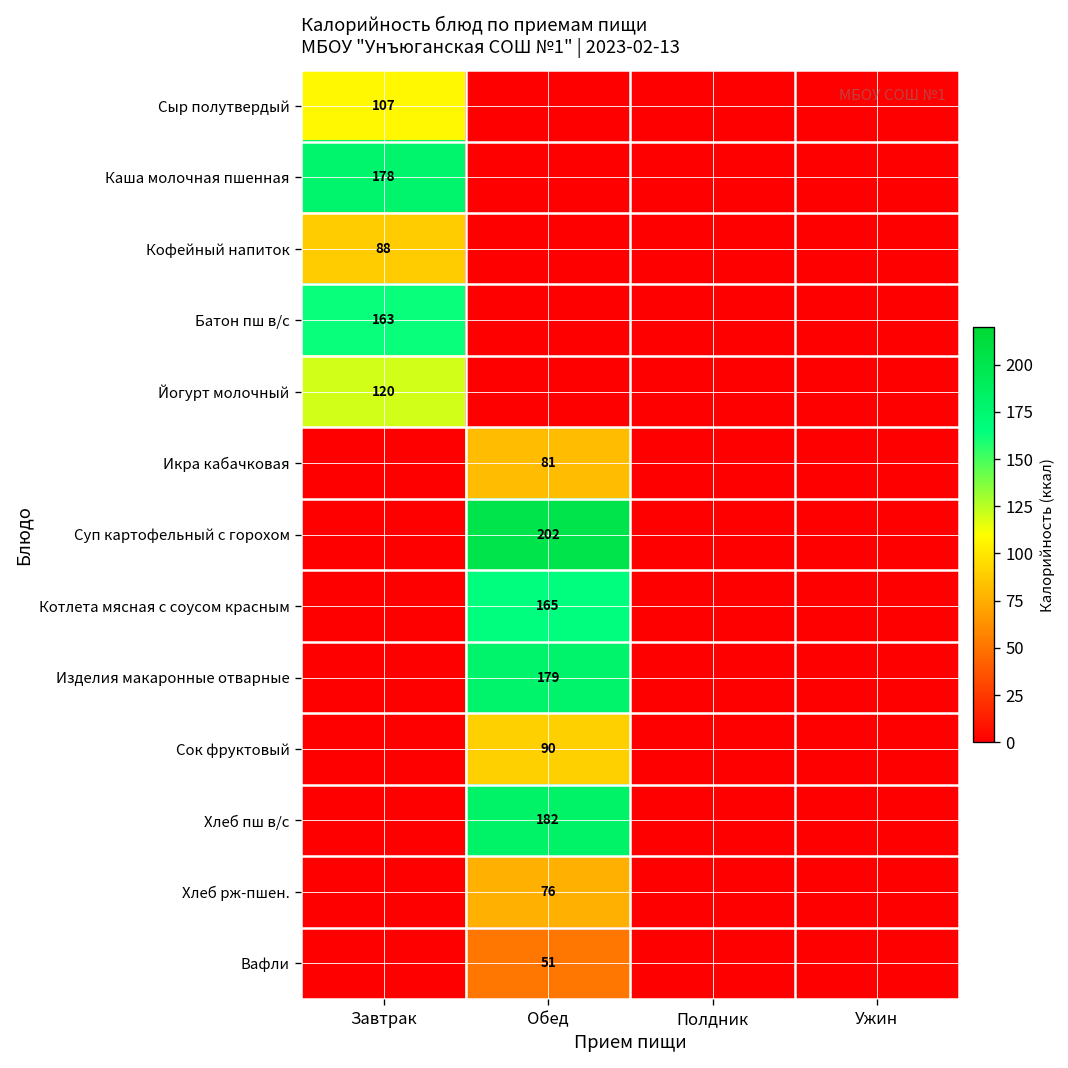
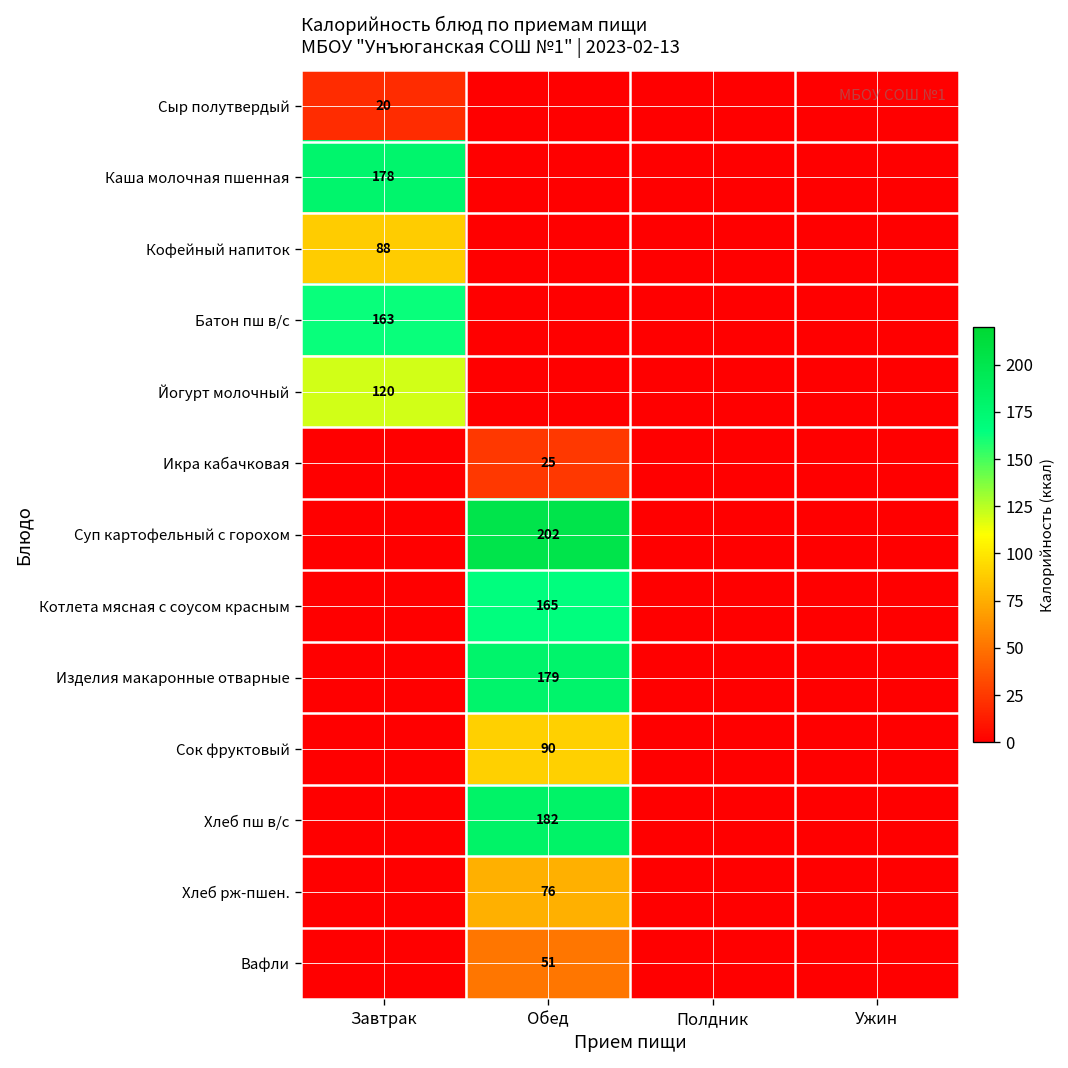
  {
    "Сыр полутвердый": {
-     "Завтрак": 107,
+     "Завтрак": 20,
      "Ужин": 1
    },
    "Каша молочная пшенная": {
      "Завтрак": 178
    },
    "Кофейный напиток": {
      "Завтрак": 88
    },
    "Батон пш в/с": {
      "Завтрак": 163
    },
    "Йогурт молочный": {
      "Завтрак": 120
    },
    "Икра кабачковая": {
-     "Обед": 81
+     "Обед": 25
    },
    "Суп картофельный с горохом": {
      "Обед": 202
    },
    "Котлета мясная с соусом красным": {
      "Обед": 165
    },
    "Изделия макаронные отварные": {
      "Обед": 179
    },
    "Сок фруктовый": {
      "Обед": 90
    },
    "Хлеб пш в/с": {
      "Обед": 182
    },
    "Хлеб рж-пшен.": {
      "Обед": 76
    },
    "Вафли": {
      "Обед": 51
    }
  }
